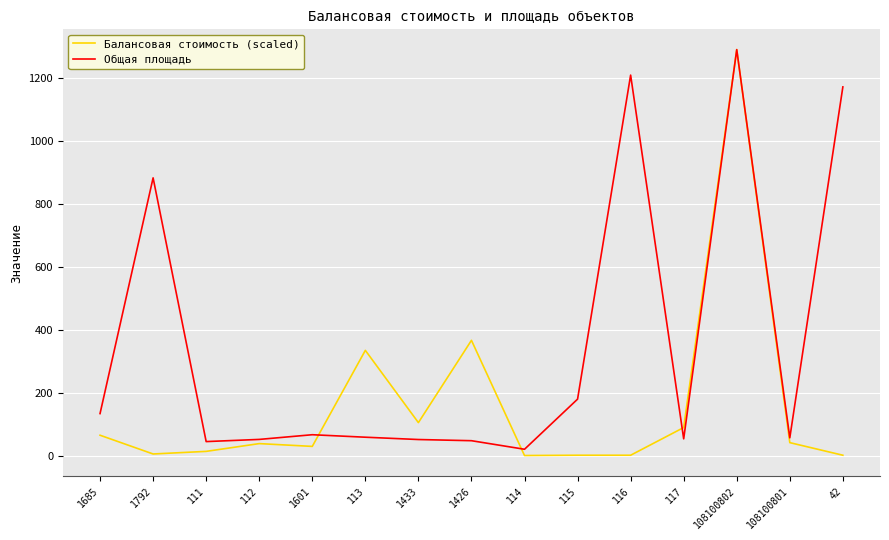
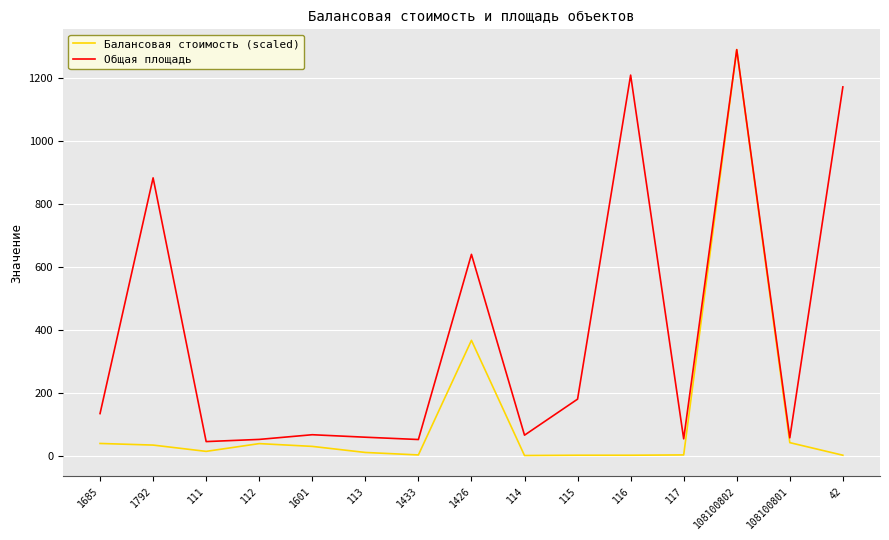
  {
    "Балансовая стоимость (scaled)": {
-     "1685": 70,
-     "1792": 10,
+     "1685": 40,
+     "1792": 30,
      "111": 10,
      "112": 40,
      "1601": 30,
-     "113": 330,
-     "1433": 110,
+     "113": 10,
+     "1433": 0,
      "1426": 370,
      "114": 0,
      "115": 0,
      "116": 0,
-     "117": 90,
+     "117": 0,
      "108100801": 40,
      "42": 0
    },
    "Общая площадь": {
      "1685": 130,
      "1792": 880,
      "111": 50,
      "112": 50,
      "1601": 70,
      "113": 60,
      "1433": 50,
-     "1426": 50,
-     "114": 20,
+     "1426": 640,
+     "114": 70,
      "115": 180,
      "116": 1210,
      "117": 50,
      "108100801": 60,
      "42": 1170
    }
  }
